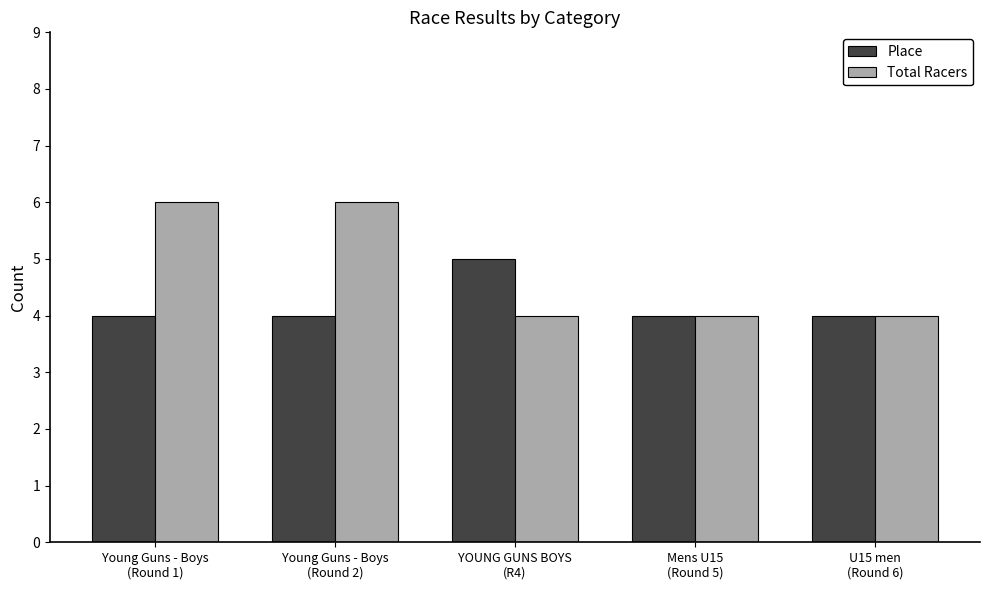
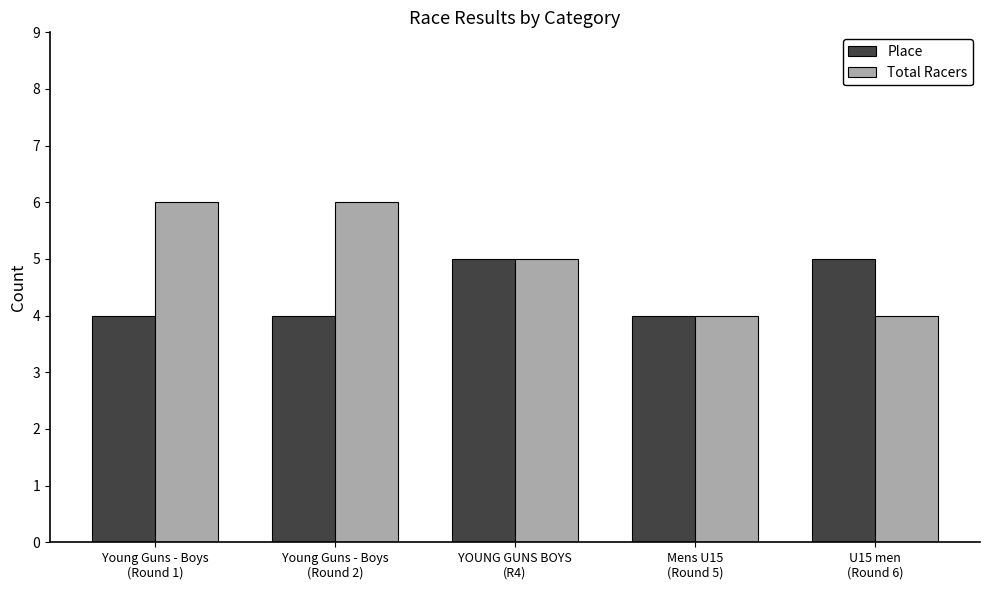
  {
    "Place": {
      "Young Guns - Boys (Round 1)": 4,
      "Young Guns - Boys (Round 2)": 4,
      "YOUNG GUNS BOYS (R4)": 5,
      "Mens U15 (Round 5)": 4,
-     "U15 men (Round 6)": 4
+     "U15 men (Round 6)": 5
    },
    "Total Racers": {
      "Young Guns - Boys (Round 1)": 6,
      "Young Guns - Boys (Round 2)": 6,
-     "YOUNG GUNS BOYS (R4)": 4,
+     "YOUNG GUNS BOYS (R4)": 5,
      "Mens U15 (Round 5)": 4,
      "U15 men (Round 6)": 4
    }
  }
